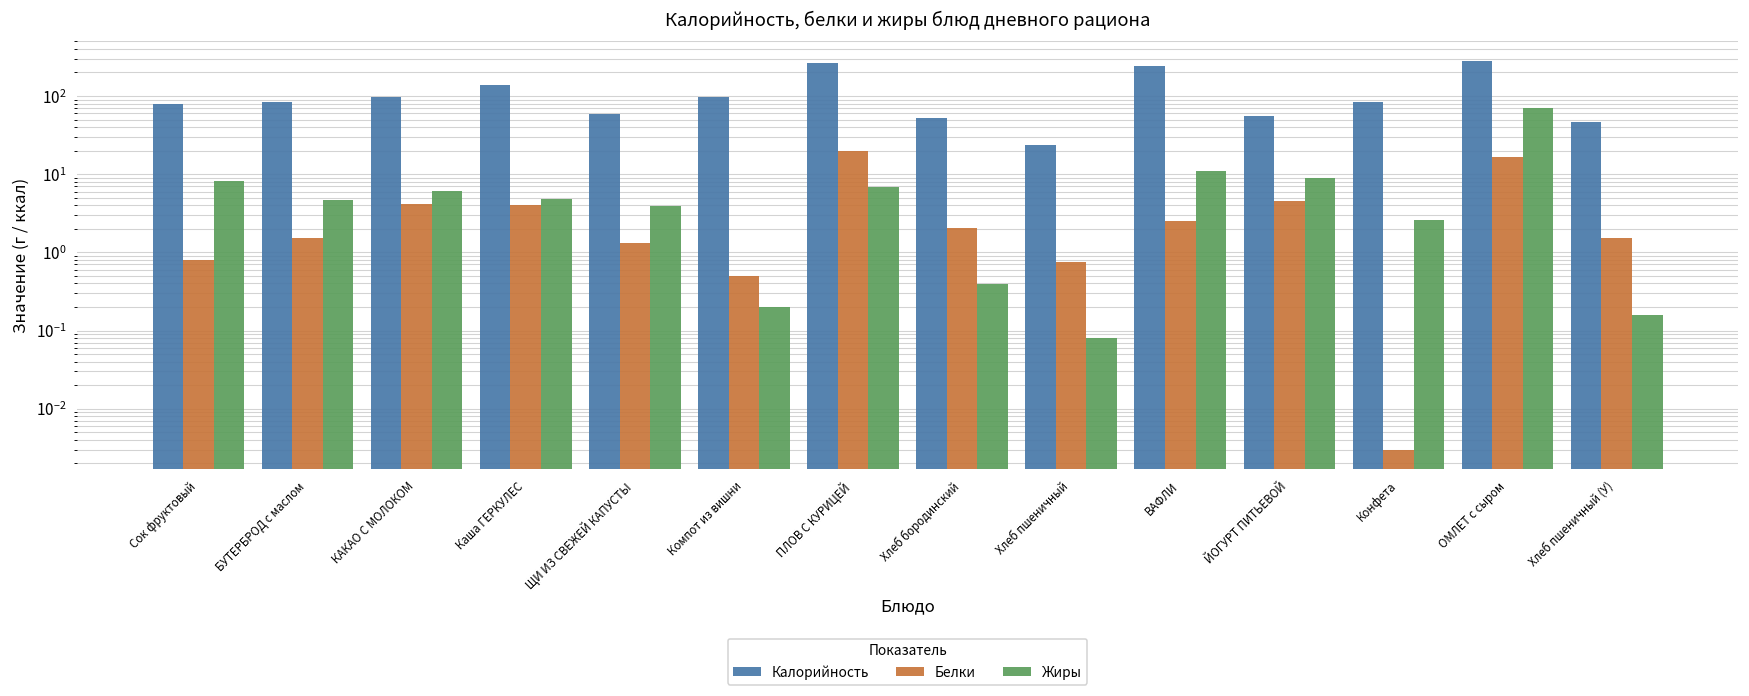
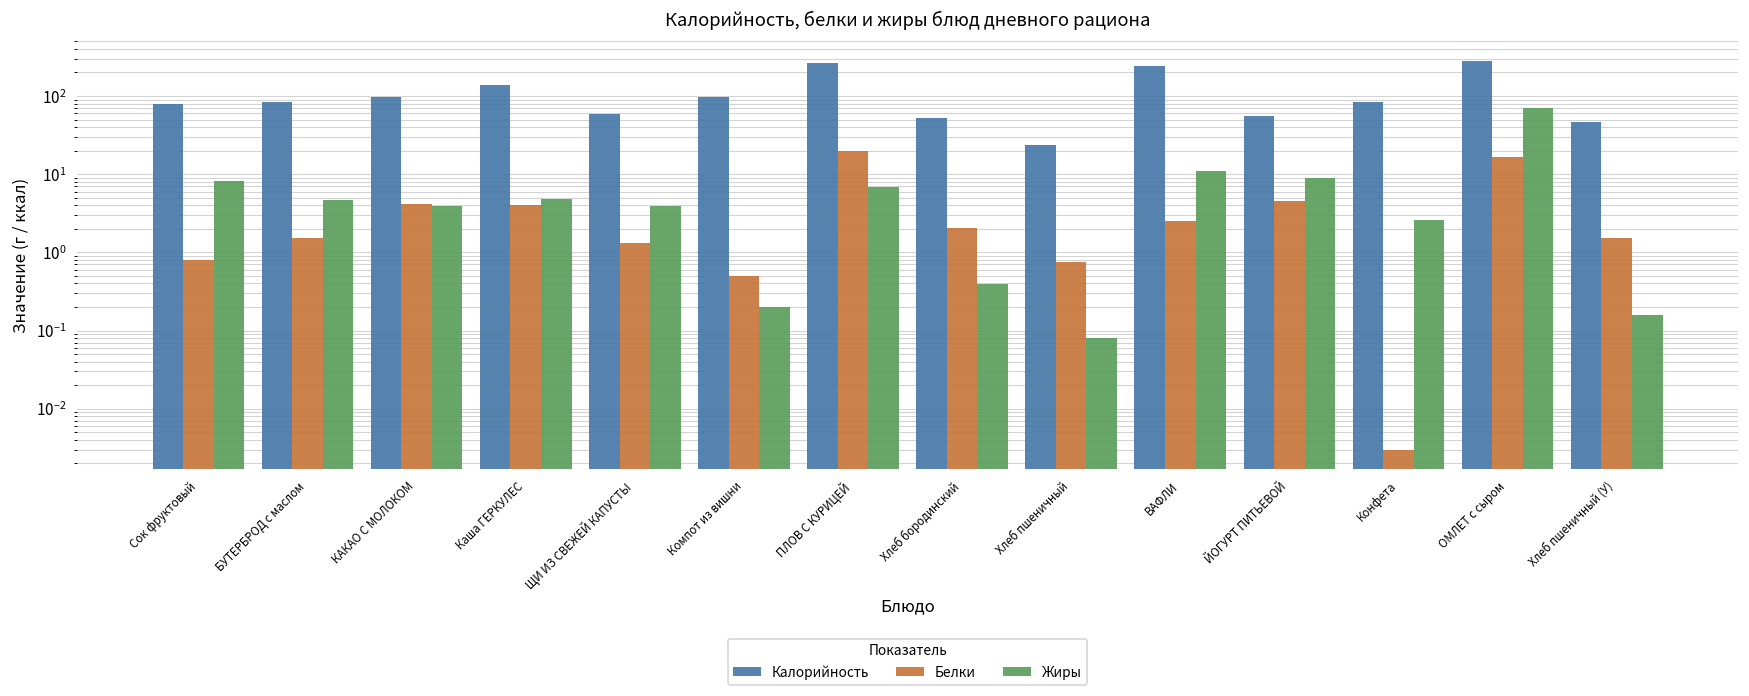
  {
    "Калорийность": {
      "Сок фруктовый": 80,
      "БУТЕРБРОД с маслом": 90,
      "КАКАО С МОЛОКОМ": 100,
      "Каша ГЕРКУЛЕС": 140,
      "ЩИ ИЗ СВЕЖЕЙ КАПУСТЫ": 60,
      "Компот из вишни": 100,
      "ПЛОВ С КУРИЦЕЙ": 270,
      "Хлеб бородинский": 50,
      "Хлеб пшеничный": 24,
      "ВАФЛИ": 250,
      "ЙОГУРТ ПИТЬЕВОЙ": 60,
      "Конфета": 90,
      "ОМЛЕТ с сыром": 280,
      "Хлеб пшеничный (У)": 50
    },
    "Белки": {
      "Сок фруктовый": 0.8,
      "БУТЕРБРОД с маслом": 1.5,
      "КАКАО С МОЛОКОМ": 4,
      "Каша ГЕРКУЛЕС": 4,
      "ЩИ ИЗ СВЕЖЕЙ КАПУСТЫ": 1.3,
      "Компот из вишни": 0.5,
      "ПЛОВ С КУРИЦЕЙ": 20,
      "Хлеб бородинский": 2,
      "Хлеб пшеничный": 0.8,
      "ВАФЛИ": 2.5,
      "ЙОГУРТ ПИТЬЕВОЙ": 5,
      "Конфета": 0.0030,
      "ОМЛЕТ с сыром": 16,
      "Хлеб пшеничный (У)": 1.5
    },
    "Жиры": {
      "Сок фруктовый": 8,
      "БУТЕРБРОД с маслом": 5,
-     "КАКАО С МОЛОКОМ": 6,
+     "КАКАО С МОЛОКОМ": 4,
      "Каша ГЕРКУЛЕС": 5,
      "ЩИ ИЗ СВЕЖЕЙ КАПУСТЫ": 4,
      "Компот из вишни": 0.20,
      "ПЛОВ С КУРИЦЕЙ": 7,
      "Хлеб бородинский": 0.4,
      "Хлеб пшеничный": 0.08,
      "ВАФЛИ": 11,
      "ЙОГУРТ ПИТЬЕВОЙ": 9,
      "Конфета": 2.6,
      "ОМЛЕТ с сыром": 70,
      "Хлеб пшеничный (У)": 0.16
    }
  }
